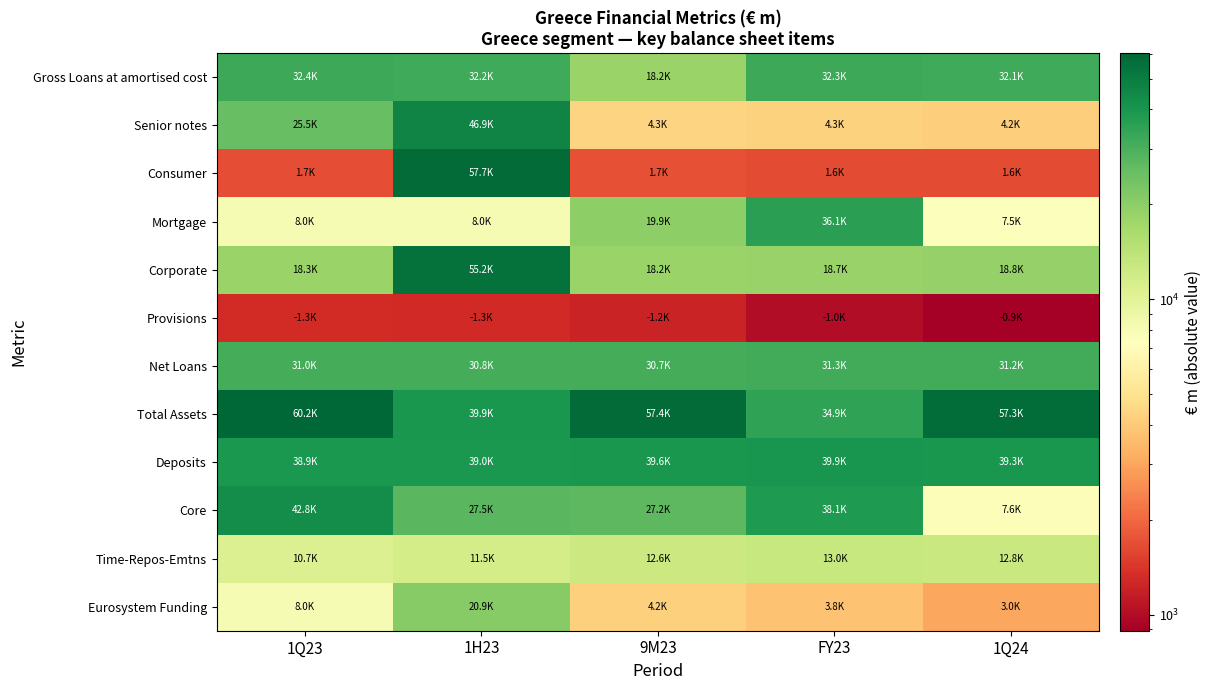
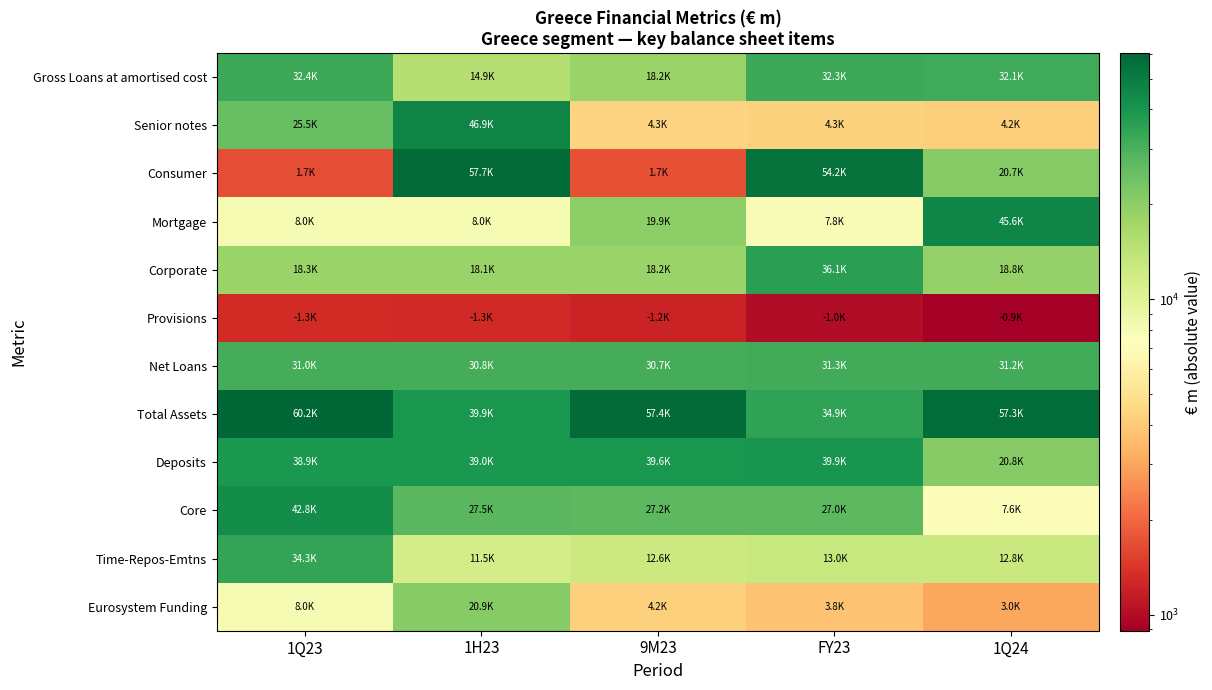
  {
    "Gross Loans at amortised cost": {
      "1Q23": "32.4K",
-     "1H23": "32.2K",
+     "1H23": "14.9K",
      "9M23": "18.2K",
      "FY23": "32.3K",
      "1Q24": "32.1K"
    },
    "Senior notes": {
      "1Q23": "25.5K",
      "1H23": "46.9K",
      "9M23": "4.3K",
      "FY23": "4.3K",
      "1Q24": "4.2K"
    },
    "Consumer": {
      "1Q23": "1.7K",
      "1H23": "57.7K",
      "9M23": "1.7K",
-     "FY23": "1.6K",
-     "1Q24": "1.6K"
+     "FY23": "54.2K",
+     "1Q24": "20.7K"
    },
    "Mortgage": {
      "1Q23": "8.0K",
      "1H23": "8.0K",
      "9M23": "19.9K",
-     "FY23": "36.1K",
-     "1Q24": "7.5K"
+     "FY23": "7.8K",
+     "1Q24": "45.6K"
    },
    "Corporate": {
      "1Q23": "18.3K",
-     "1H23": "55.2K",
+     "1H23": "18.1K",
      "9M23": "18.2K",
-     "FY23": "18.7K",
+     "FY23": "36.1K",
      "1Q24": "18.8K"
    },
    "Provisions": {
      "1Q23": "-1.3K",
      "1H23": "-1.3K",
      "9M23": "-1.2K",
      "FY23": "-1.0K",
      "1Q24": "-0.9K"
    },
    "Net Loans": {
      "1Q23": "31.0K",
      "1H23": "30.8K",
      "9M23": "30.7K",
      "FY23": "31.3K",
      "1Q24": "31.2K"
    },
    "Total Assets": {
      "1Q23": "60.2K",
      "1H23": "39.9K",
      "9M23": "57.4K",
      "FY23": "34.9K",
      "1Q24": "57.3K"
    },
    "Deposits": {
      "1Q23": "38.9K",
      "1H23": "39.0K",
      "9M23": "39.6K",
      "FY23": "39.9K",
-     "1Q24": "39.3K"
+     "1Q24": "20.8K"
    },
    "Core": {
      "1Q23": "42.8K",
      "1H23": "27.5K",
      "9M23": "27.2K",
-     "FY23": "38.1K",
+     "FY23": "27.0K",
      "1Q24": "7.6K"
    },
    "Time-Repos-Emtns": {
-     "1Q23": "10.7K",
+     "1Q23": "34.3K",
      "1H23": "11.5K",
      "9M23": "12.6K",
      "FY23": "13.0K",
      "1Q24": "12.8K"
    },
    "Eurosystem Funding": {
      "1Q23": "8.0K",
      "1H23": "20.9K",
      "9M23": "4.2K",
      "FY23": "3.8K",
      "1Q24": "3.0K"
    }
  }
